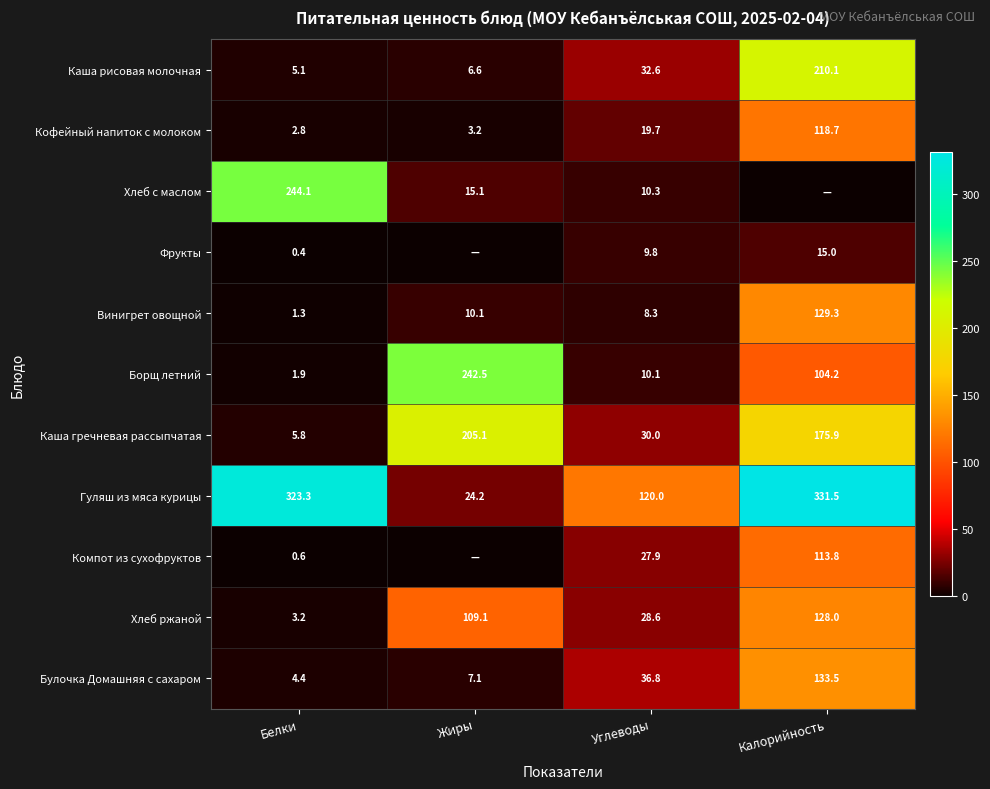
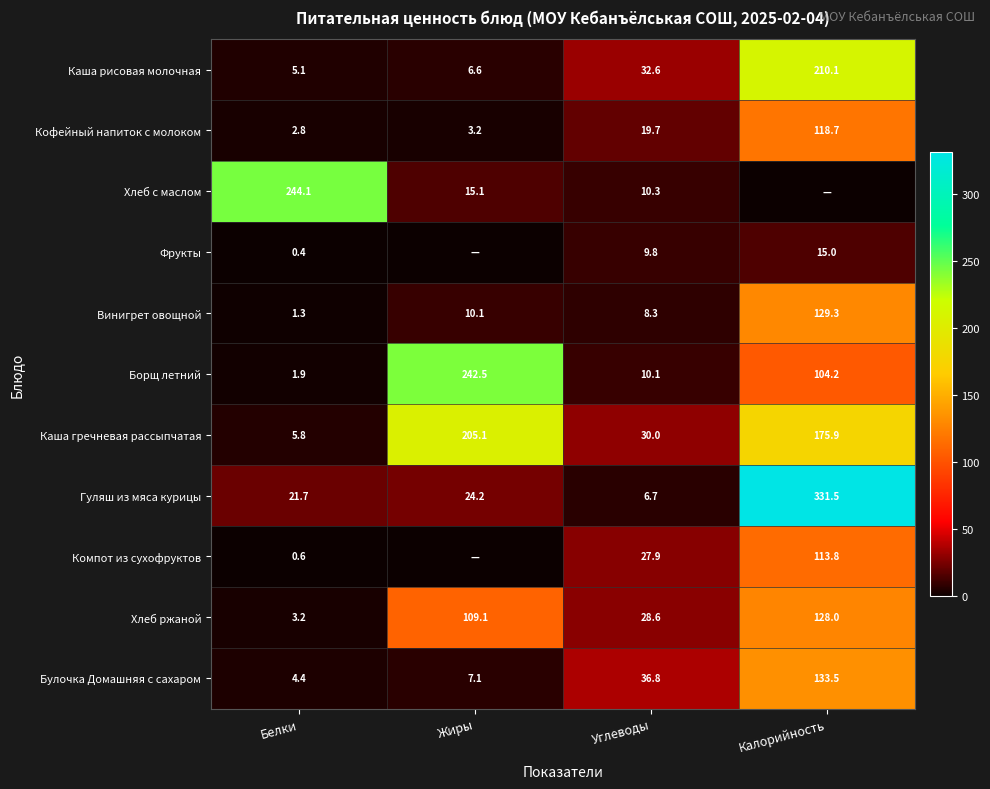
  {
    "Гуляш из мяса курицы": {
-     "Белки": 323.3,
-     "Углеводы": 120.0
+     "Белки": 21.7,
+     "Углеводы": 6.7
    }
  }
